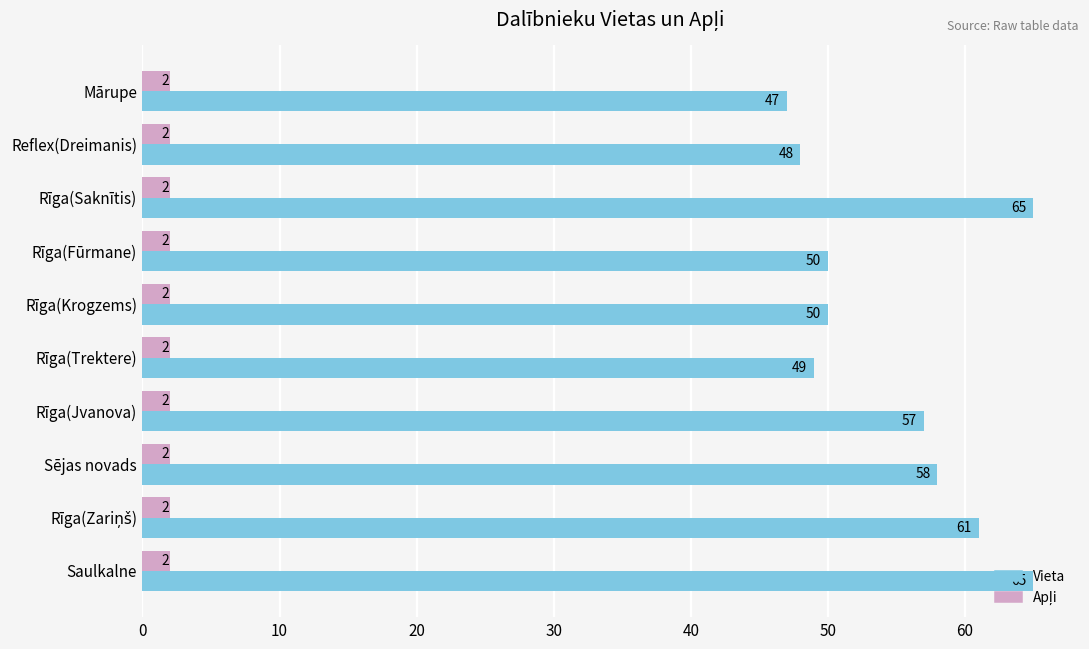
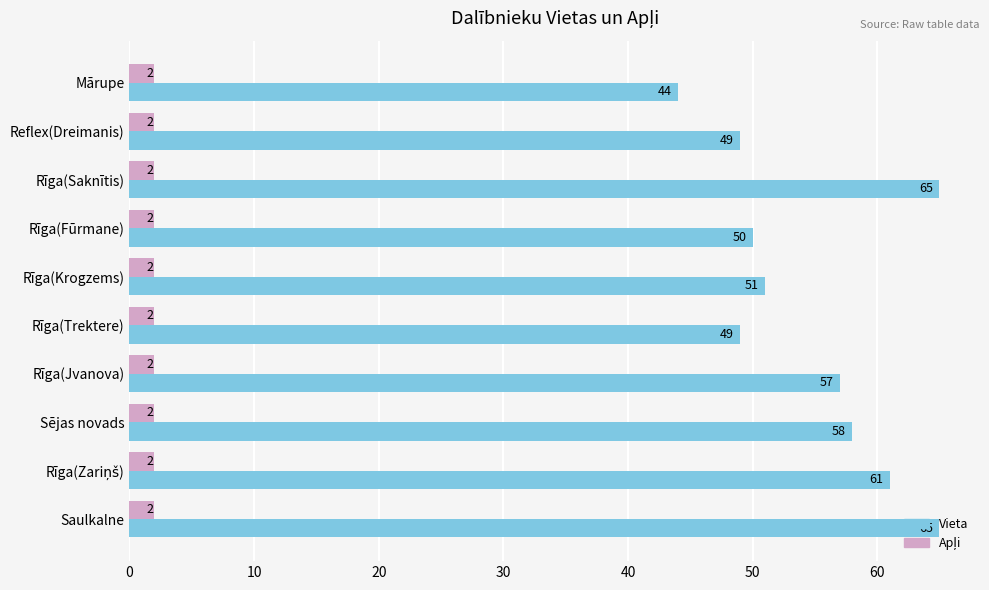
  {
    "Vieta": {
-     "Mārupe": 47,
-     "Reflex(Dreimanis)": 48,
+     "Mārupe": 44,
+     "Reflex(Dreimanis)": 49,
      "Rīga(Saknītis)": 65,
      "Rīga(Fūrmane)": 50,
-     "Rīga(Krogzems)": 50,
+     "Rīga(Krogzems)": 51,
      "Rīga(Trektere)": 49,
      "Rīga(Jvanova)": 57,
      "Sējas novads": 58,
      "Rīga(Zariņš)": 61,
      "Saulkalne": 65
    },
    "Apļi": {
      "Mārupe": 2,
      "Reflex(Dreimanis)": 2,
      "Rīga(Saknītis)": 2,
      "Rīga(Fūrmane)": 2,
      "Rīga(Krogzems)": 2,
      "Rīga(Trektere)": 2,
      "Rīga(Jvanova)": 2,
      "Sējas novads": 2,
      "Rīga(Zariņš)": 2,
      "Saulkalne": 2
    }
  }
